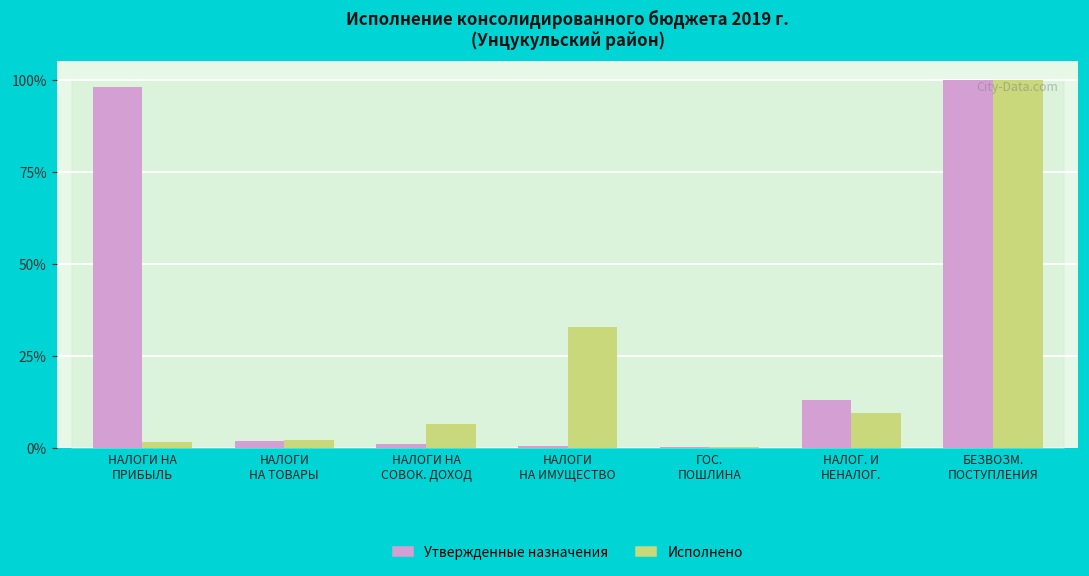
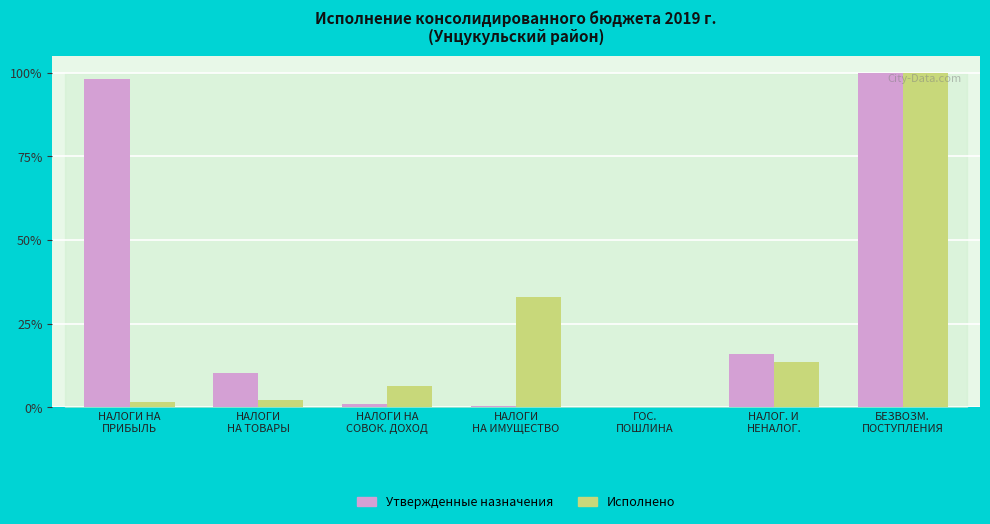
  {
    "Утвержденные назначения": {
      "НАЛОГИ НА ПРИБЫЛЬ": "98%",
-     "НАЛОГИ НА ТОВАРЫ": "2%",
+     "НАЛОГИ НА ТОВАРЫ": "10%",
      "НАЛОГИ НА СОВОК. ДОХОД": "1%",
-     "НАЛОГ. И НЕНАЛОГ.": "13%",
+     "НАЛОГ. И НЕНАЛОГ.": "16%",
      "БЕЗВОЗМ. ПОСТУПЛЕНИЯ": "100%"
    },
    "Исполнено": {
      "НАЛОГИ НА ПРИБЫЛЬ": "2%",
      "НАЛОГИ НА ТОВАРЫ": "2%",
      "НАЛОГИ НА СОВОК. ДОХОД": "6%",
      "НАЛОГИ НА ИМУЩЕСТВО": "33%",
-     "НАЛОГ. И НЕНАЛОГ.": "9%",
+     "НАЛОГ. И НЕНАЛОГ.": "14%",
      "БЕЗВОЗМ. ПОСТУПЛЕНИЯ": "100%"
    }
  }
